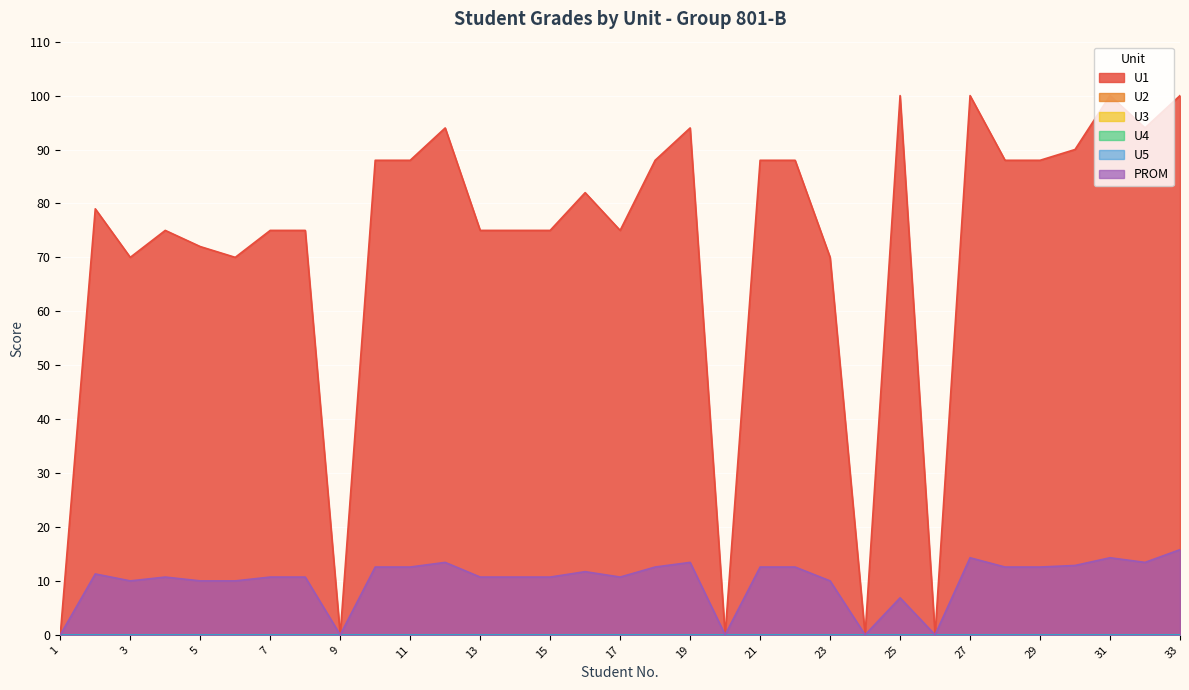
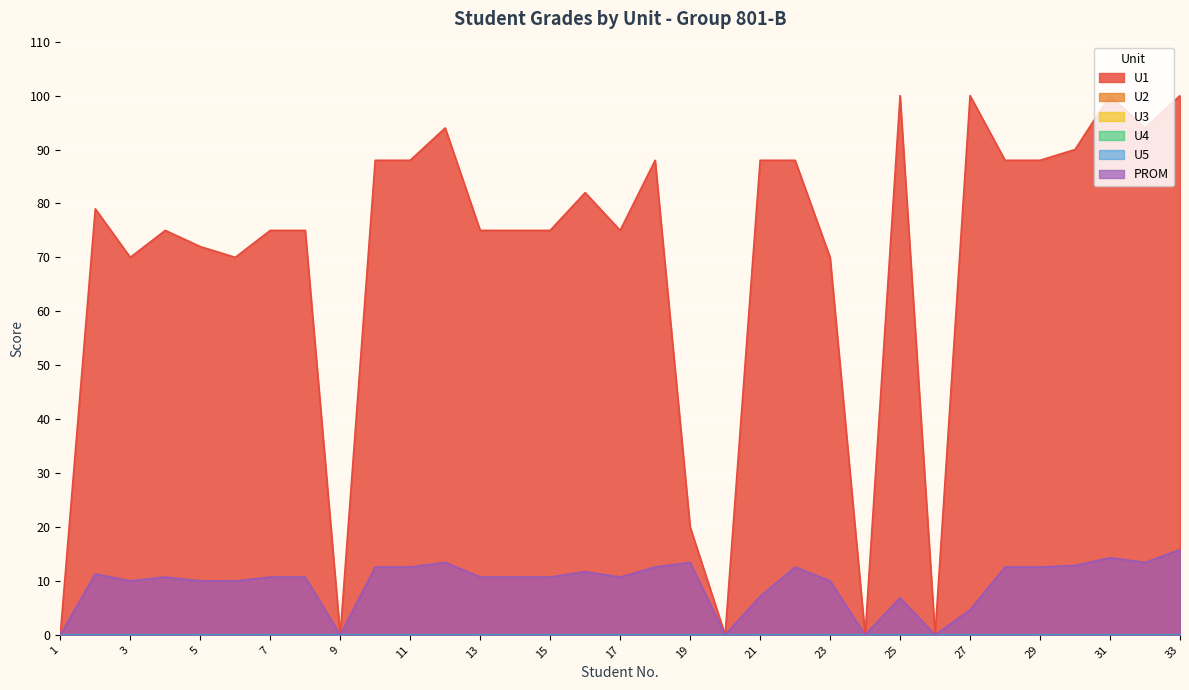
  {
    "U1": {
      "3": 70,
      "5": 72,
      "7": 75,
      "11": 88,
      "13": 75,
      "15": 75,
      "17": 75,
-     "19": 94,
+     "19": 20,
      "21": 88,
      "23": 70,
      "25": 100,
      "27": 100,
      "29": 88,
      "33": 100
    },
    "U5": {
      "3": 0,
      "5": 0,
      "7": 0,
      "11": 0,
      "13": 0,
      "15": 0,
      "17": 0,
      "19": 0,
      "21": 0,
      "23": 0,
      "25": 0,
      "27": 0,
      "29": 0,
      "31": 0,
      "33": 0
    },
    "PROM": {
      "3": 10,
      "5": 10,
      "7": 11,
      "11": 13,
      "13": 11,
      "15": 11,
      "17": 11,
      "19": 13,
-     "21": 13,
+     "21": 7,
      "23": 10,
      "25": 7,
-     "27": 14,
+     "27": 5,
      "29": 13,
      "31": 14,
      "33": 16
    }
  }
